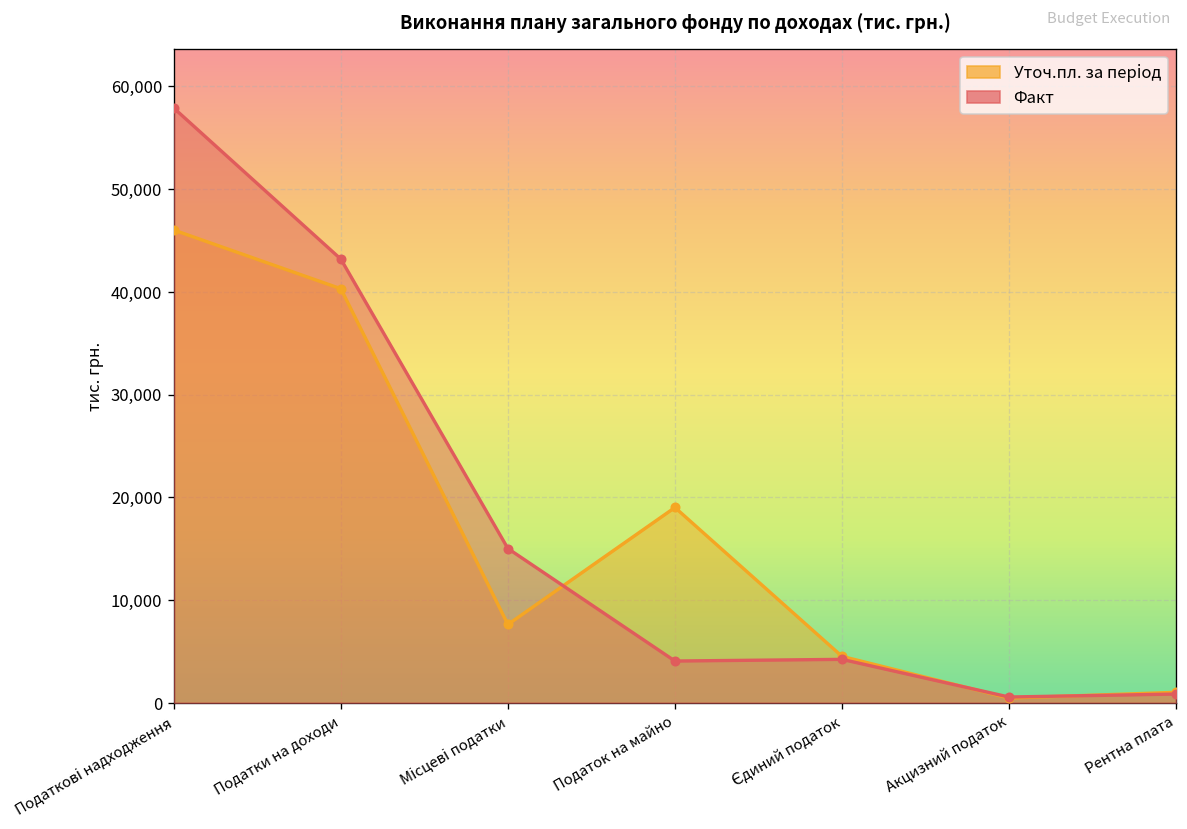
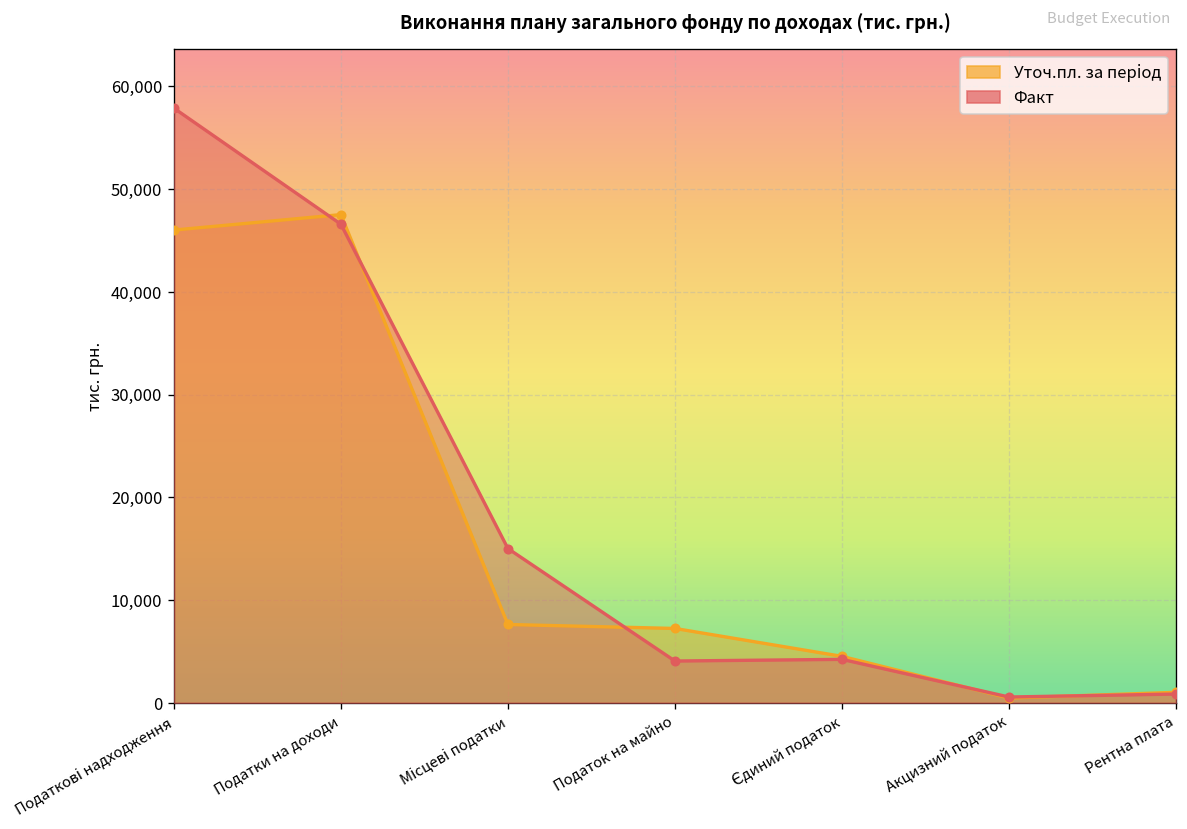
  {
    "Уточ.пл. за період": {
      "Податкові надходження": "46,000",
-     "Податки на доходи": "40,000",
+     "Податки на доходи": "48,000",
      "Місцеві податки": "8,000",
-     "Податок на майно": "19,000"
+     "Податок на майно": "7,000"
    },
    "Факт": {
      "Податкові надходження": "58,000",
-     "Податки на доходи": "43,000",
+     "Податки на доходи": "47,000",
      "Місцеві податки": "15,000",
      "Податок на майно": "4,000"
    }
  }
